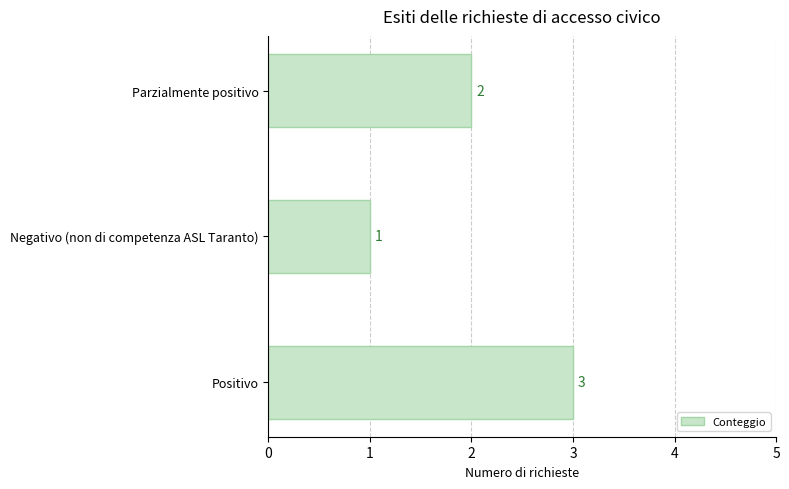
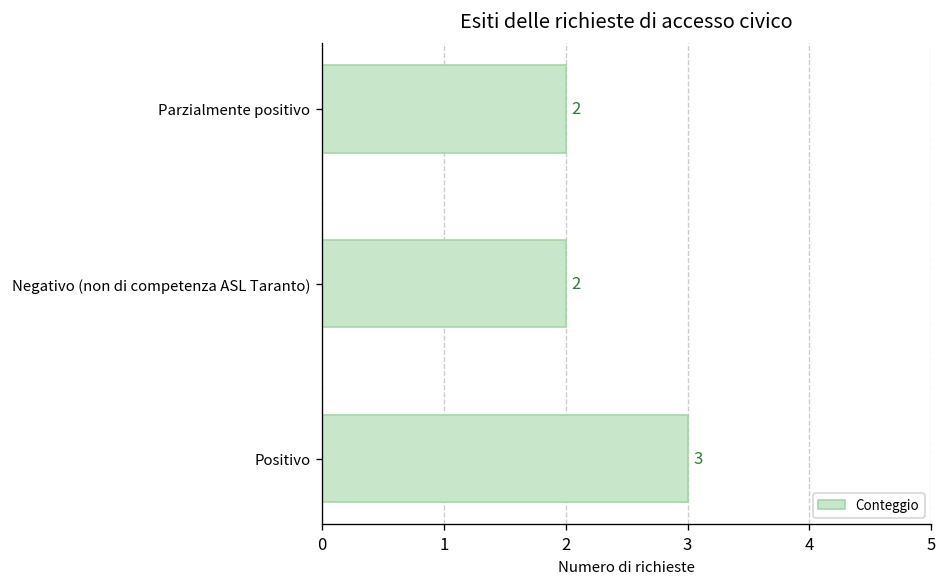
  {
    "Parzialmente positivo": 2,
-   "Negativo (non di competenza ASL Taranto)": 1,
+   "Negativo (non di competenza ASL Taranto)": 2,
    "Positivo": 3
  }
